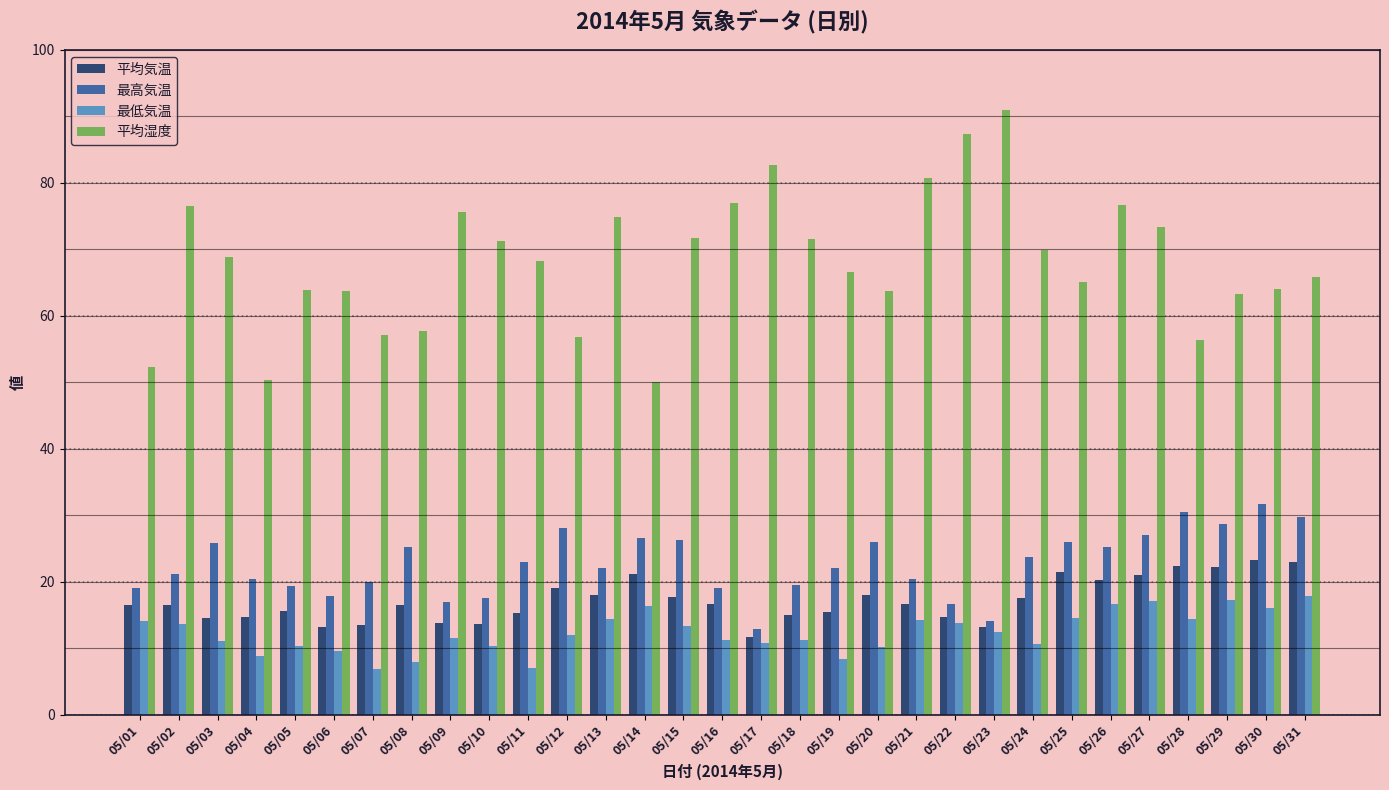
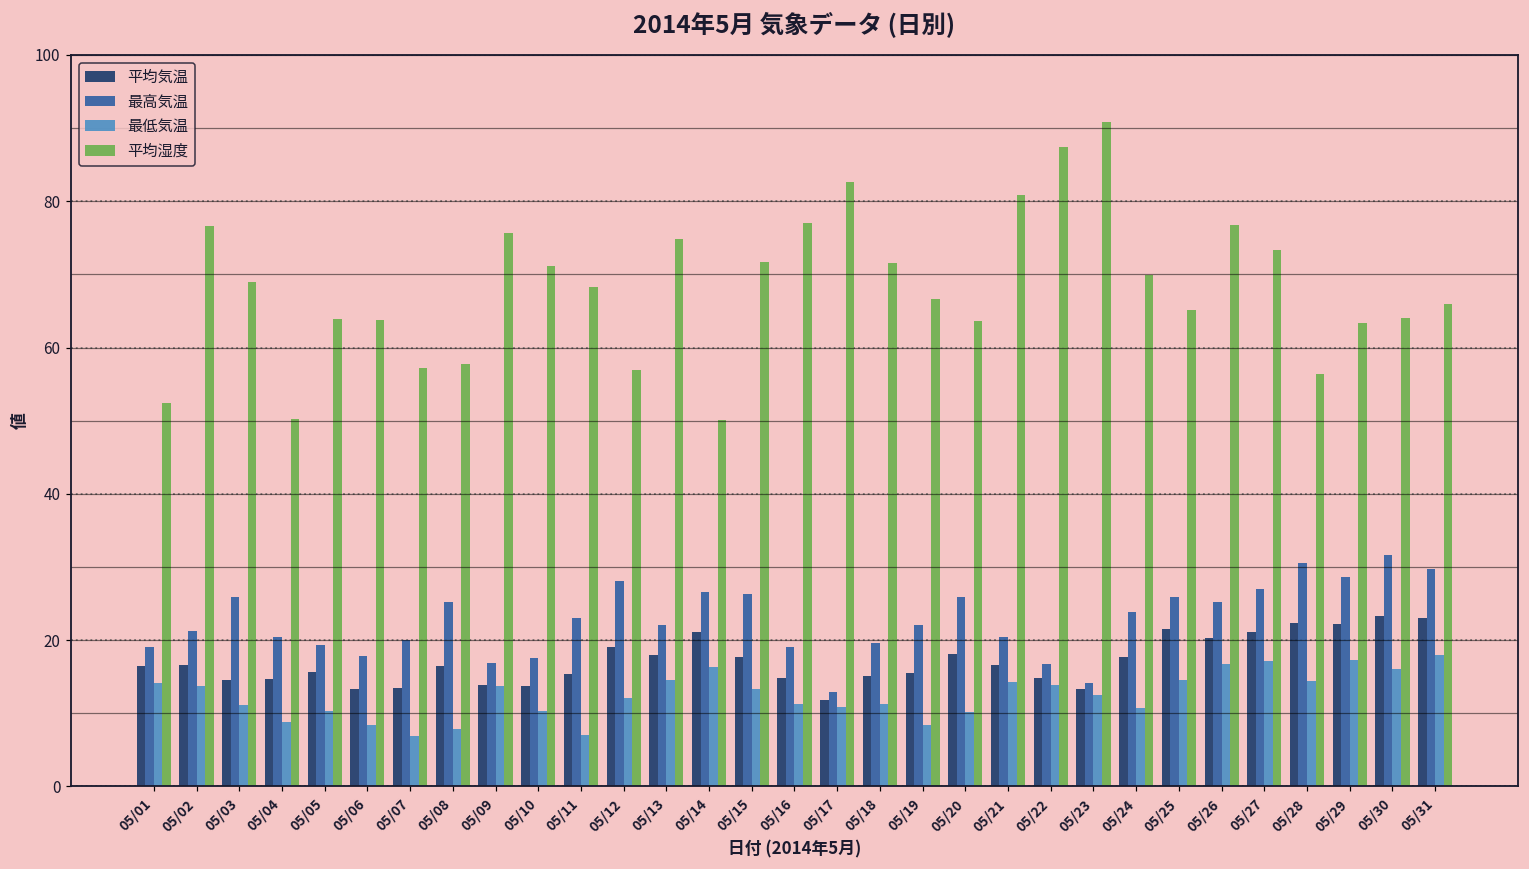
  {
    "平均気温": {
      "05/01": 16,
      "05/02": 17,
      "05/03": 15,
      "05/04": 15,
      "05/05": 16,
      "05/06": 13,
      "05/07": 14,
      "05/08": 16,
      "05/09": 14,
      "05/10": 14,
      "05/11": 15,
      "05/12": 19,
      "05/13": 18,
      "05/14": 21,
      "05/15": 18,
-     "05/16": 17,
+     "05/16": 15,
      "05/17": 12,
      "05/18": 15,
      "05/19": 15,
      "05/20": 18,
      "05/21": 17,
      "05/22": 15,
      "05/23": 13,
      "05/24": 18,
      "05/25": 21,
      "05/26": 20,
      "05/27": 21,
      "05/28": 22,
      "05/29": 22,
      "05/30": 23,
      "05/31": 23
    },
    "最高気温": {
      "05/01": 19,
      "05/02": 21,
      "05/03": 26,
      "05/04": 20,
      "05/05": 19,
      "05/06": 18,
      "05/07": 20,
      "05/08": 25,
      "05/09": 17,
      "05/10": 18,
      "05/11": 23,
      "05/12": 28,
      "05/13": 22,
      "05/14": 27,
      "05/15": 26,
      "05/16": 19,
      "05/17": 13,
      "05/18": 20,
      "05/19": 22,
      "05/20": 26,
      "05/21": 20,
      "05/22": 17,
      "05/23": 14,
      "05/24": 24,
      "05/25": 26,
      "05/26": 25,
      "05/27": 27,
      "05/28": 31,
      "05/29": 29,
      "05/30": 32,
      "05/31": 30
    },
    "最低気温": {
      "05/01": 14,
      "05/02": 14,
      "05/03": 11,
      "05/04": 9,
      "05/05": 10,
-     "05/06": 10,
+     "05/06": 8,
      "05/07": 7,
      "05/08": 8,
-     "05/09": 12,
+     "05/09": 14,
      "05/10": 10,
      "05/11": 7,
      "05/12": 12,
      "05/13": 14,
      "05/14": 16,
      "05/15": 13,
      "05/16": 11,
      "05/17": 11,
      "05/18": 11,
      "05/19": 8,
      "05/20": 10,
      "05/21": 14,
      "05/22": 14,
      "05/23": 12,
      "05/24": 11,
      "05/25": 15,
      "05/26": 17,
      "05/27": 17,
      "05/28": 14,
      "05/29": 17,
      "05/30": 16,
      "05/31": 18
    },
    "平均湿度": {
      "05/01": 52,
      "05/02": 77,
      "05/03": 69,
      "05/04": 50,
      "05/05": 64,
      "05/06": 64,
      "05/07": 57,
      "05/08": 58,
      "05/09": 76,
      "05/10": 71,
      "05/11": 68,
      "05/12": 57,
      "05/13": 75,
      "05/14": 50,
      "05/15": 72,
      "05/16": 77,
      "05/17": 83,
      "05/18": 72,
      "05/19": 67,
      "05/20": 64,
      "05/21": 81,
      "05/22": 87,
      "05/23": 91,
      "05/24": 70,
      "05/25": 65,
      "05/26": 77,
      "05/27": 73,
      "05/28": 56,
      "05/29": 63,
      "05/30": 64,
      "05/31": 66
    }
  }
